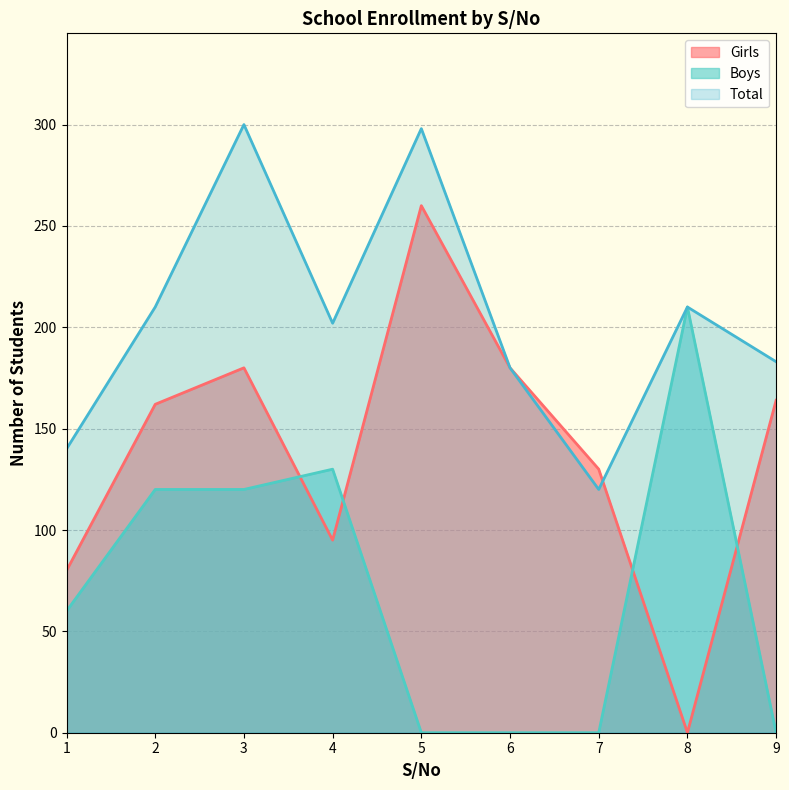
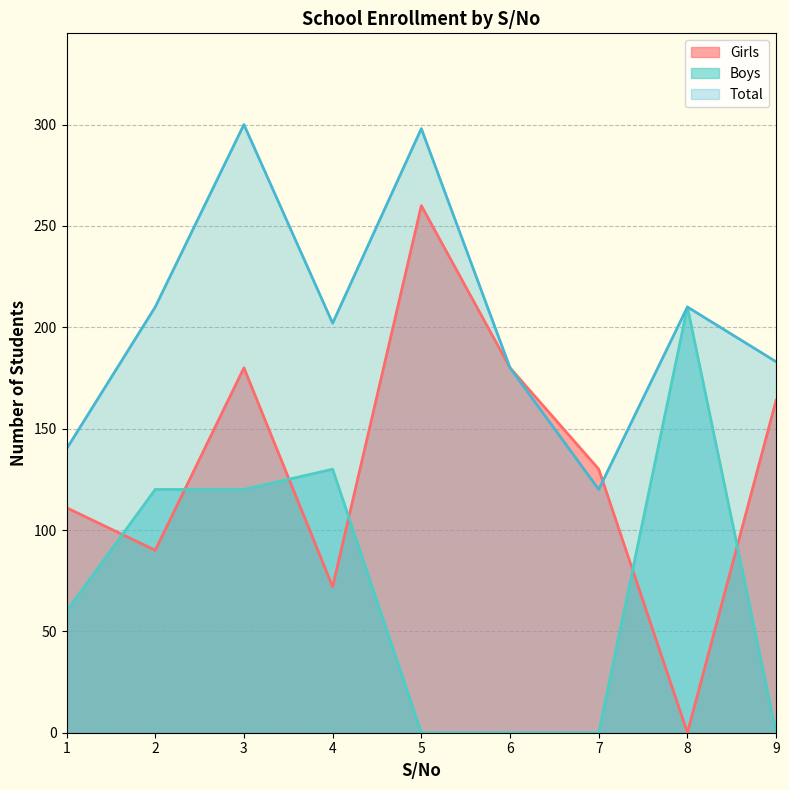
  {
    "Girls": {
-     "1": 80,
-     "2": 162,
+     "1": 111,
+     "2": 90,
      "3": 180,
-     "4": 95,
+     "4": 72,
      "5": 260,
      "7": 130,
      "8": 0,
      "9": 164
    }
  }
